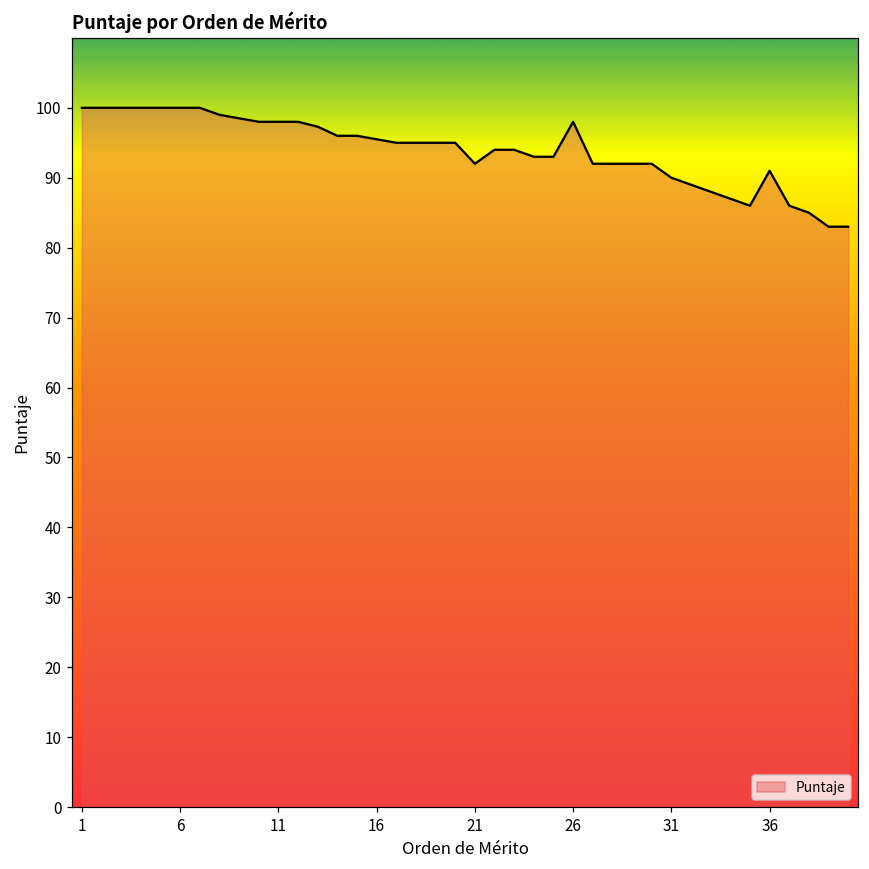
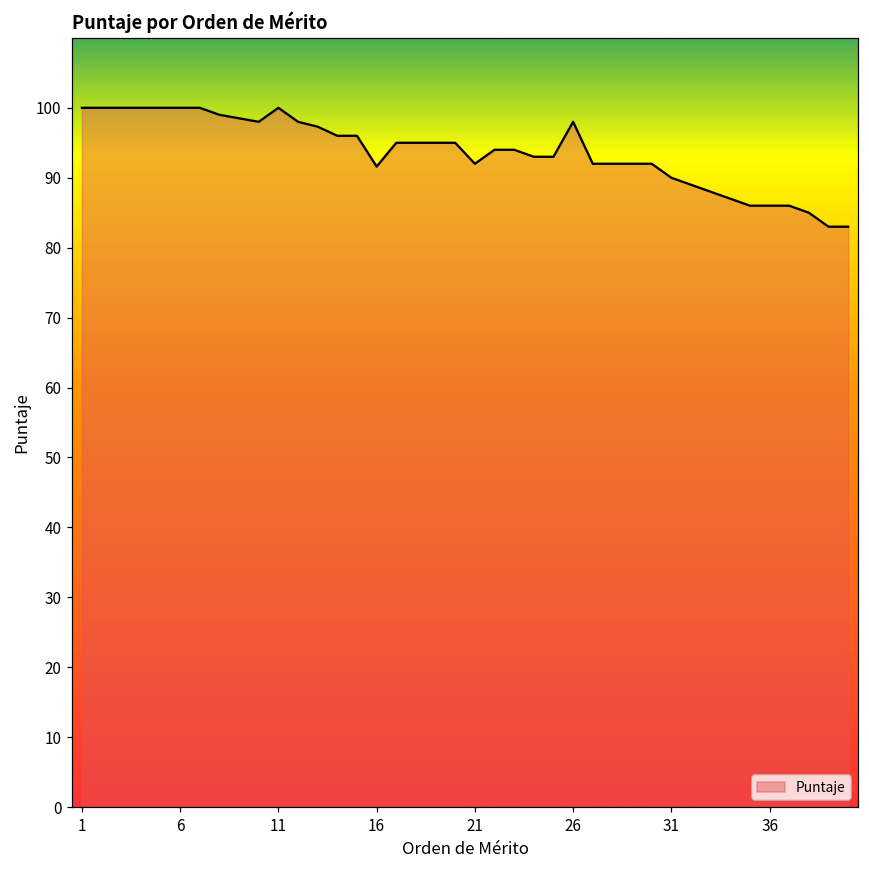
  {
    "1": 100,
    "6": 100,
-   "11": 98,
-   "16": 96,
+   "11": 100,
+   "16": 92,
    "21": 92,
    "26": 98,
    "31": 90,
-   "36": 91
+   "36": 86
  }
